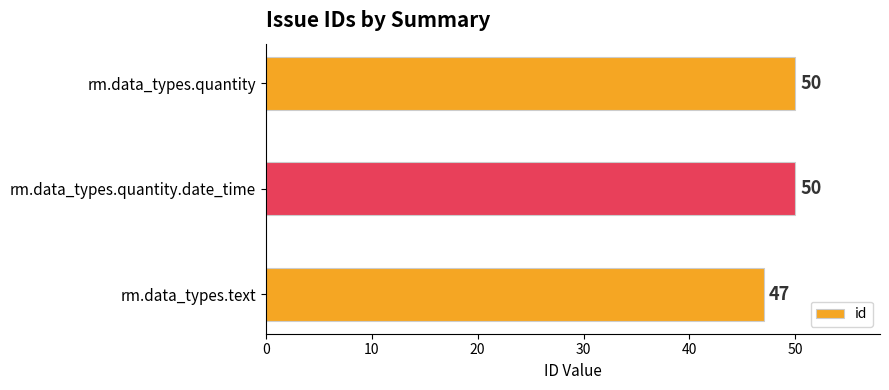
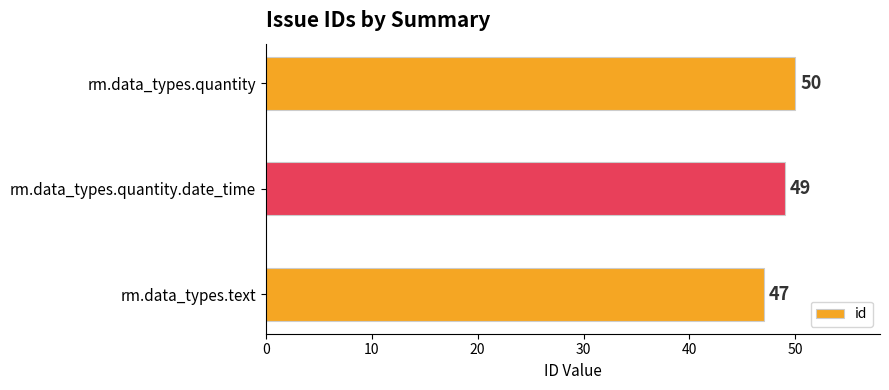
  {
    "rm.data_types.quantity": 50,
-   "rm.data_types.quantity.date_time": 50,
+   "rm.data_types.quantity.date_time": 49,
    "rm.data_types.text": 47
  }
